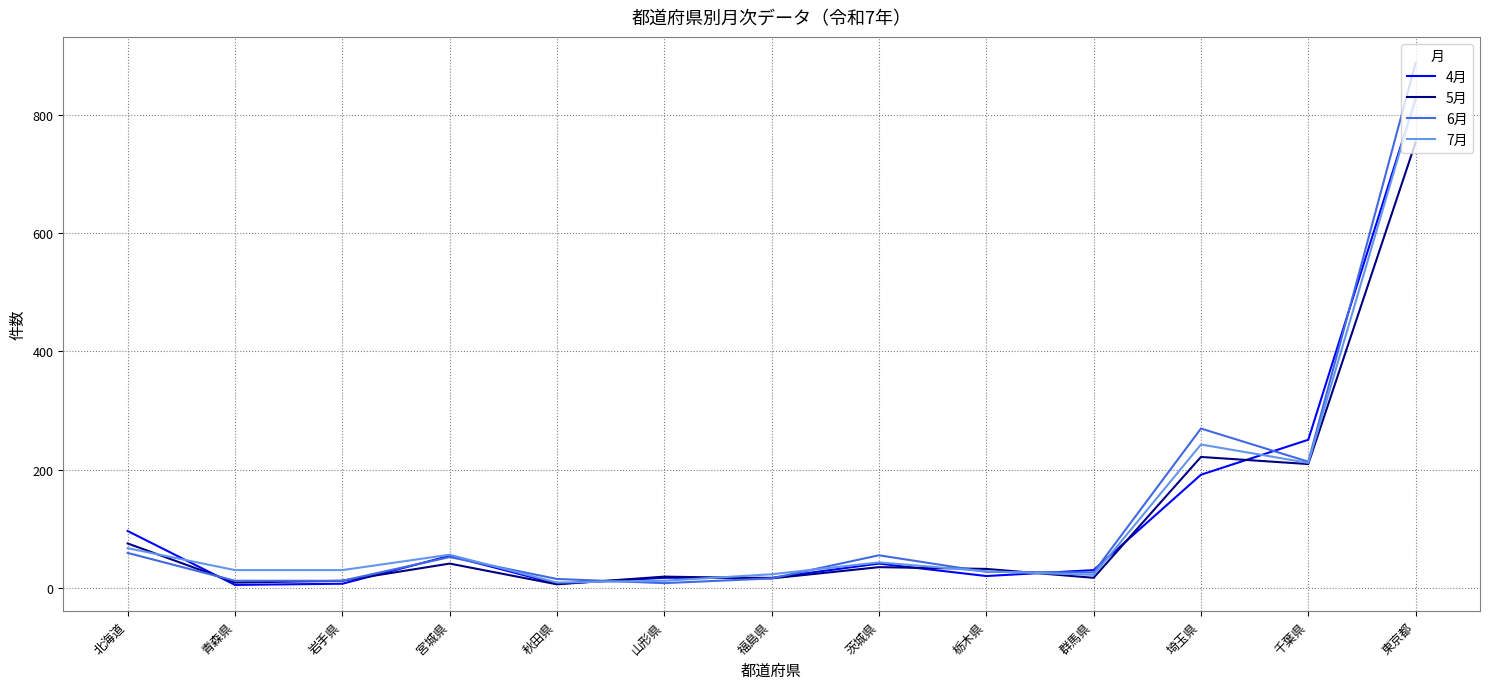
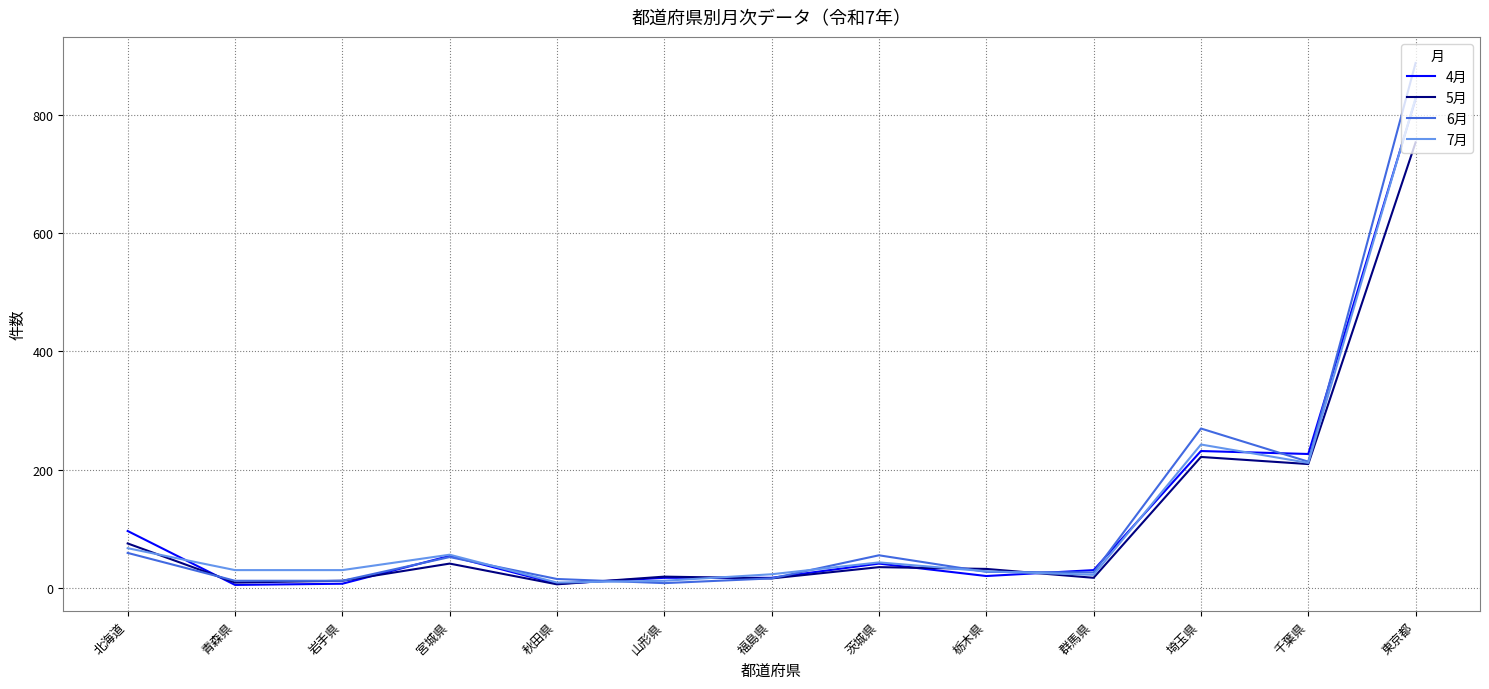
  {
    "4月": {
      "北海道": 100,
      "岩手県": 10,
      "栃木県": 20,
-     "埼玉県": 190,
-     "千葉県": 250
+     "埼玉県": 230,
+     "千葉県": 230
    },
    "5月": {
      "北海道": 80,
      "宮城県": 40,
      "茨城県": 40,
      "群馬県": 20,
      "埼玉県": 220
    }
  }
